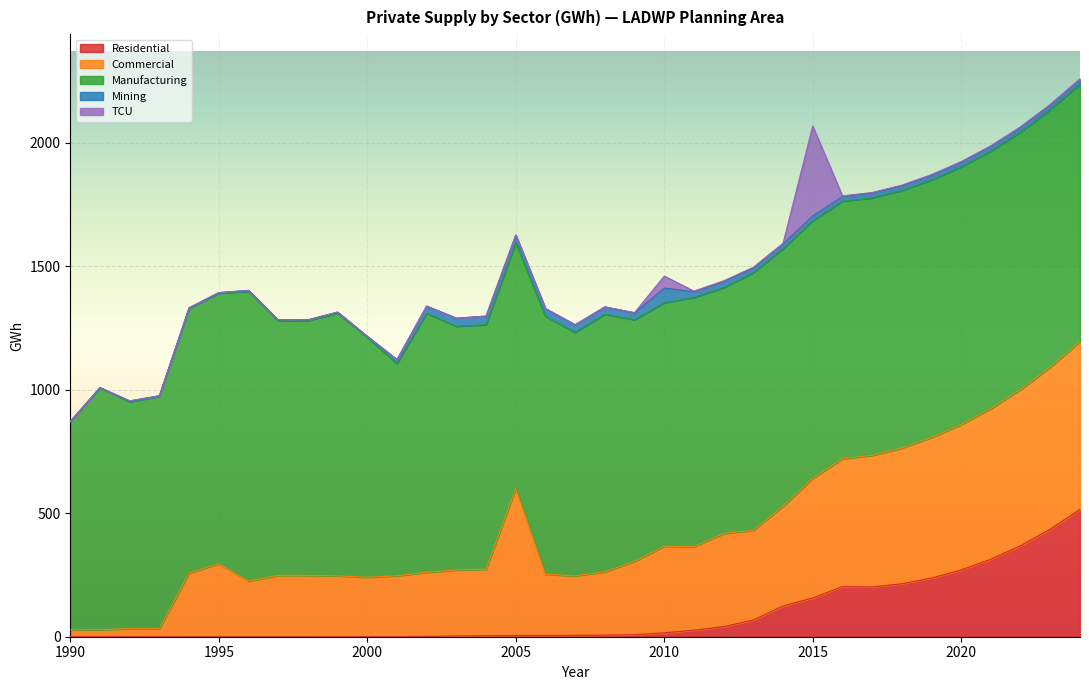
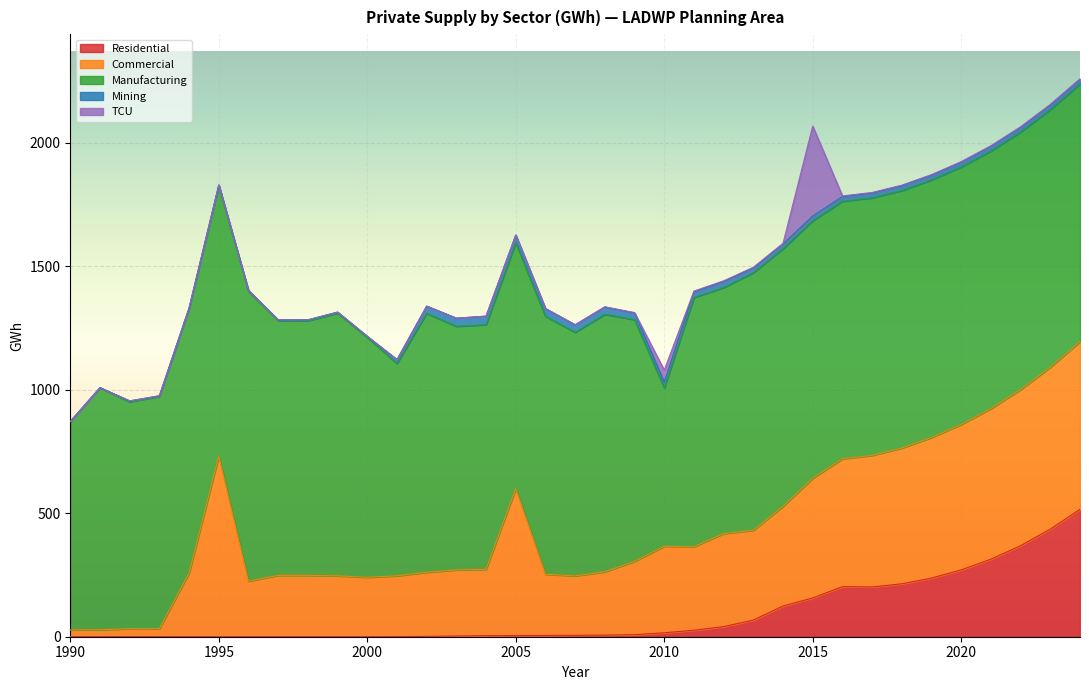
  {
    "Residential": {
      "1990": 0,
      "1995": 0,
      "2000": 0,
      "2005": 0,
      "2010": 20,
      "2015": 160,
      "2020": 270
    },
    "Commercial": {
      "1990": 30,
-     "1995": 300,
+     "1995": 730,
      "2000": 240,
      "2005": 590,
      "2010": 350,
      "2015": 480,
      "2020": 590
    },
    "Manufacturing": {
      "2005": 1000,
-     "2010": 990,
+     "2010": 640,
      "2015": 1040,
      "2020": 1040
    },
    "Mining": {
-     "2010": 60,
+     "2010": 20,
      "2015": 20
    },
    "TCU": {
      "2010": 50,
      "2015": 360
    }
  }
